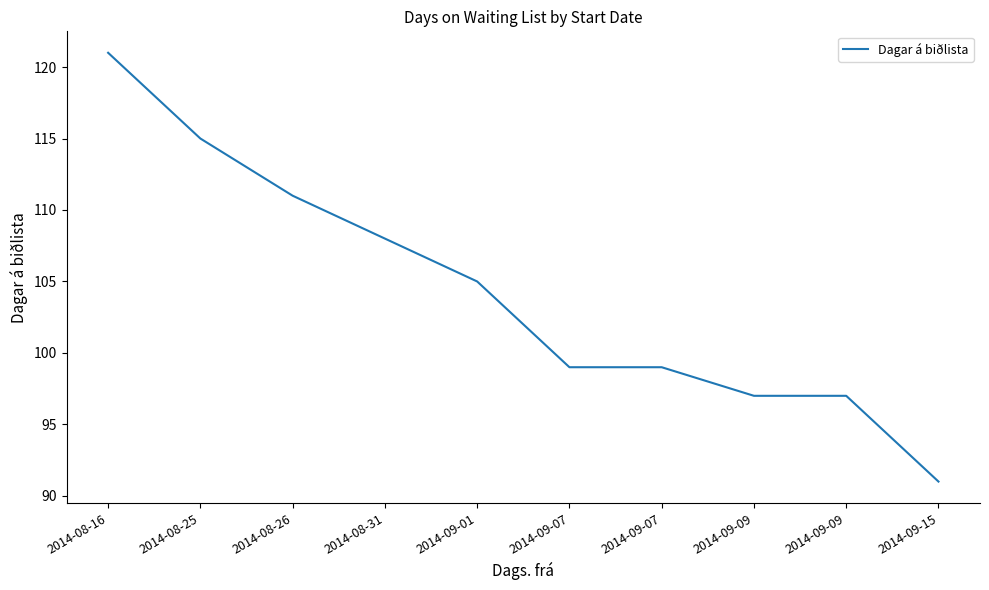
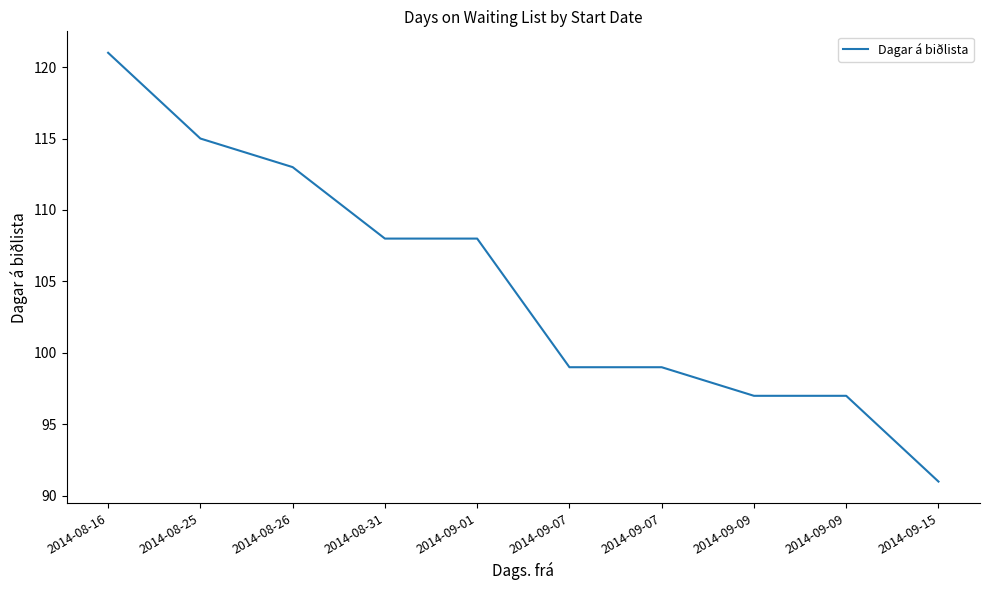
  {
    "2014-08-16": 121,
    "2014-08-25": 115,
-   "2014-08-26": 111,
+   "2014-08-26": 113,
    "2014-08-31": 108,
-   "2014-09-01": 105,
+   "2014-09-01": 108,
    "2014-09-15": 91
  }
